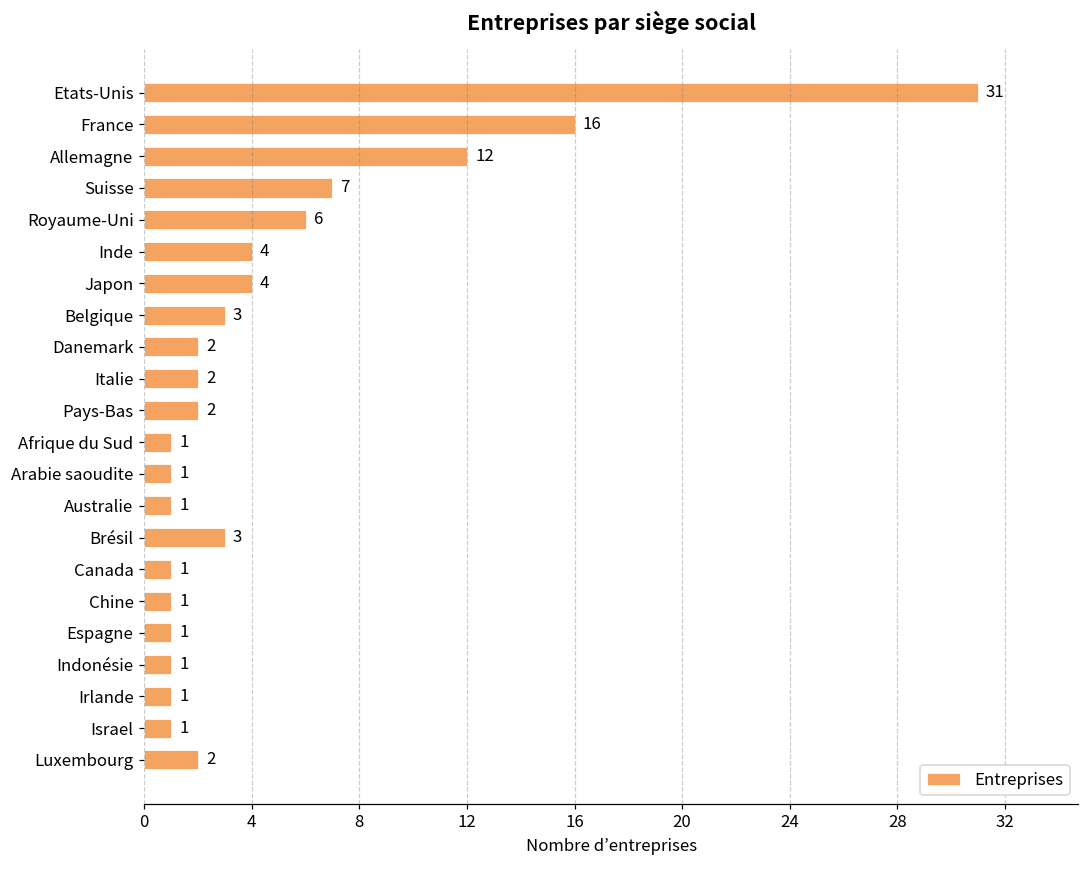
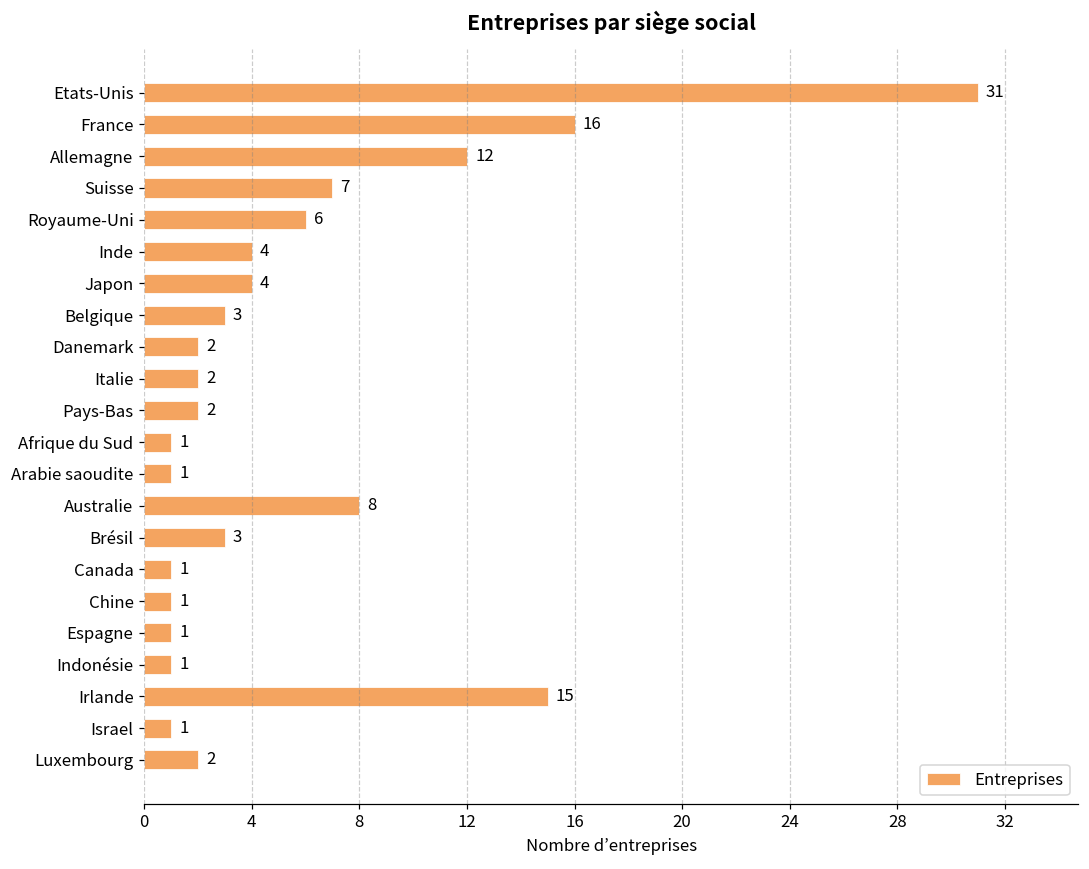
  {
    "Etats-Unis": 31,
    "France": 16,
    "Allemagne": 12,
    "Suisse": 7,
    "Royaume-Uni": 6,
    "Inde": 4,
    "Japon": 4,
    "Belgique": 3,
    "Danemark": 2,
    "Italie": 2,
    "Pays-Bas": 2,
    "Afrique du Sud": 1,
    "Arabie saoudite": 1,
-   "Australie": 1,
+   "Australie": 8,
    "Brésil": 3,
    "Canada": 1,
    "Chine": 1,
    "Espagne": 1,
    "Indonésie": 1,
-   "Irlande": 1,
+   "Irlande": 15,
    "Israel": 1,
    "Luxembourg": 2
  }
